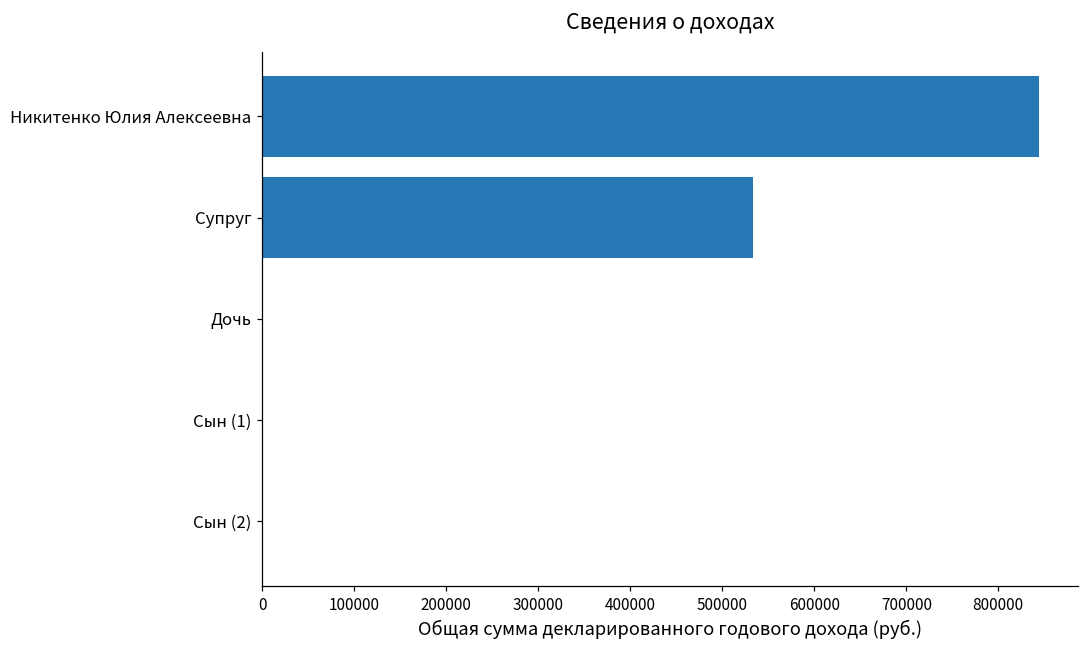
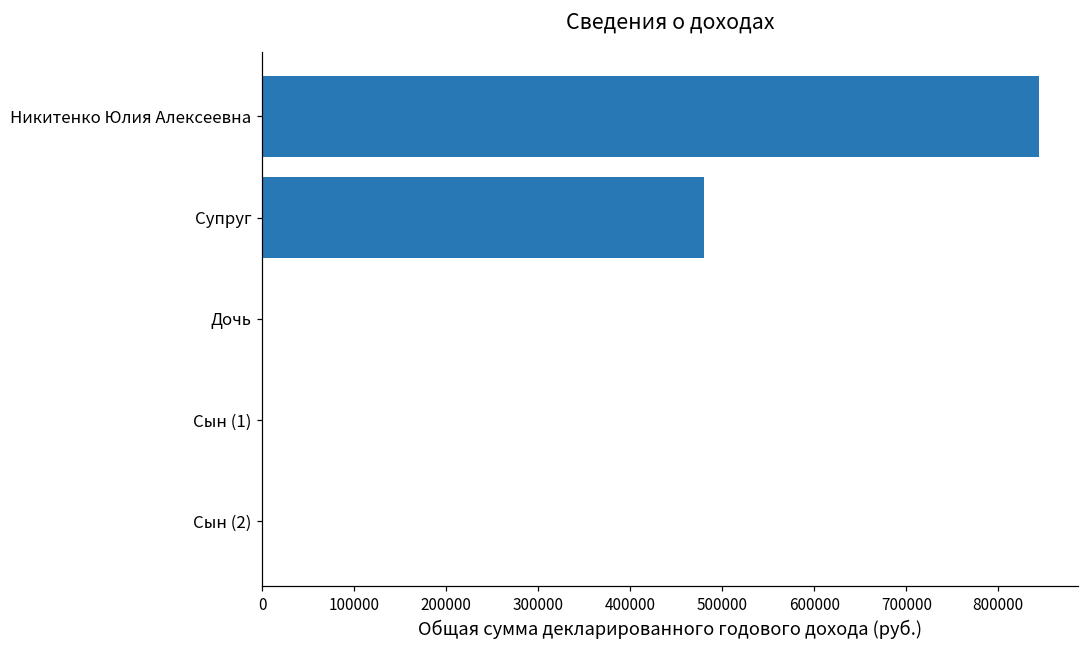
  {
    "Никитенко Юлия Алексеевна": 840000,
-   "Супруг": 530000,
+   "Супруг": 480000,
    "Дочь": 0,
    "Сын (1)": 0,
    "Сын (2)": 0
  }
